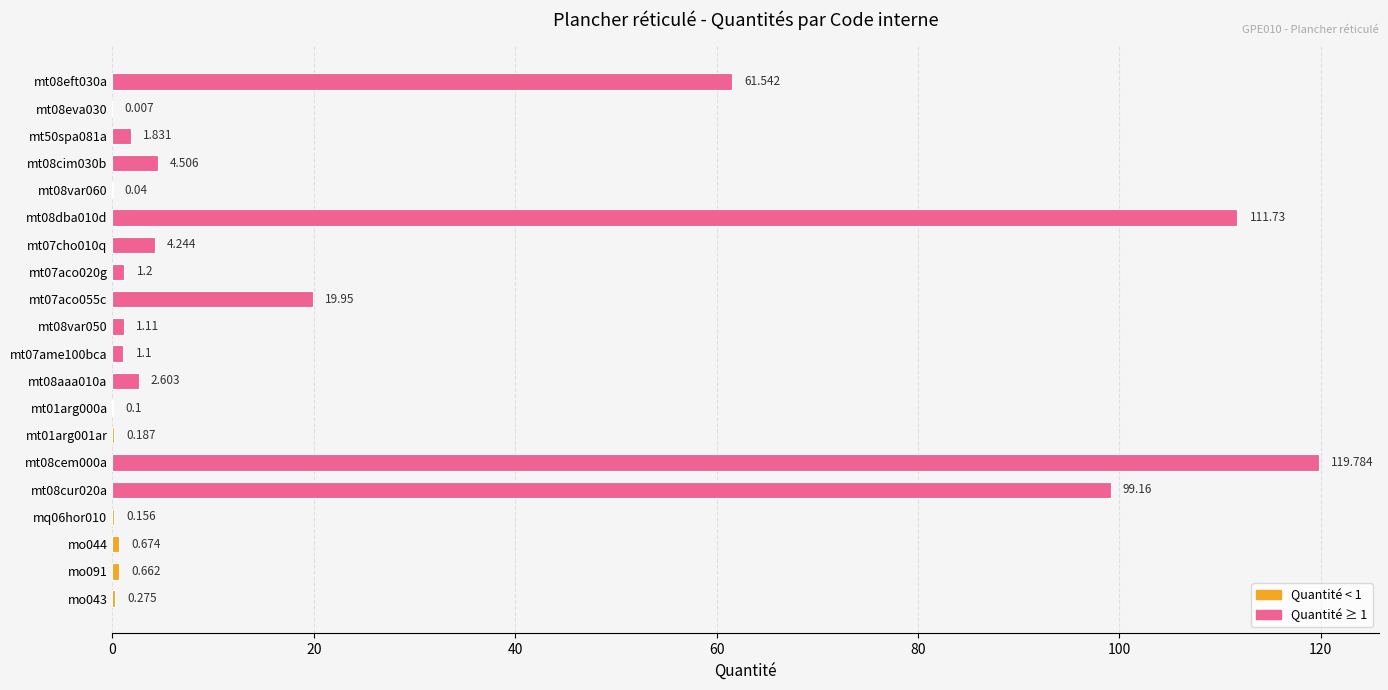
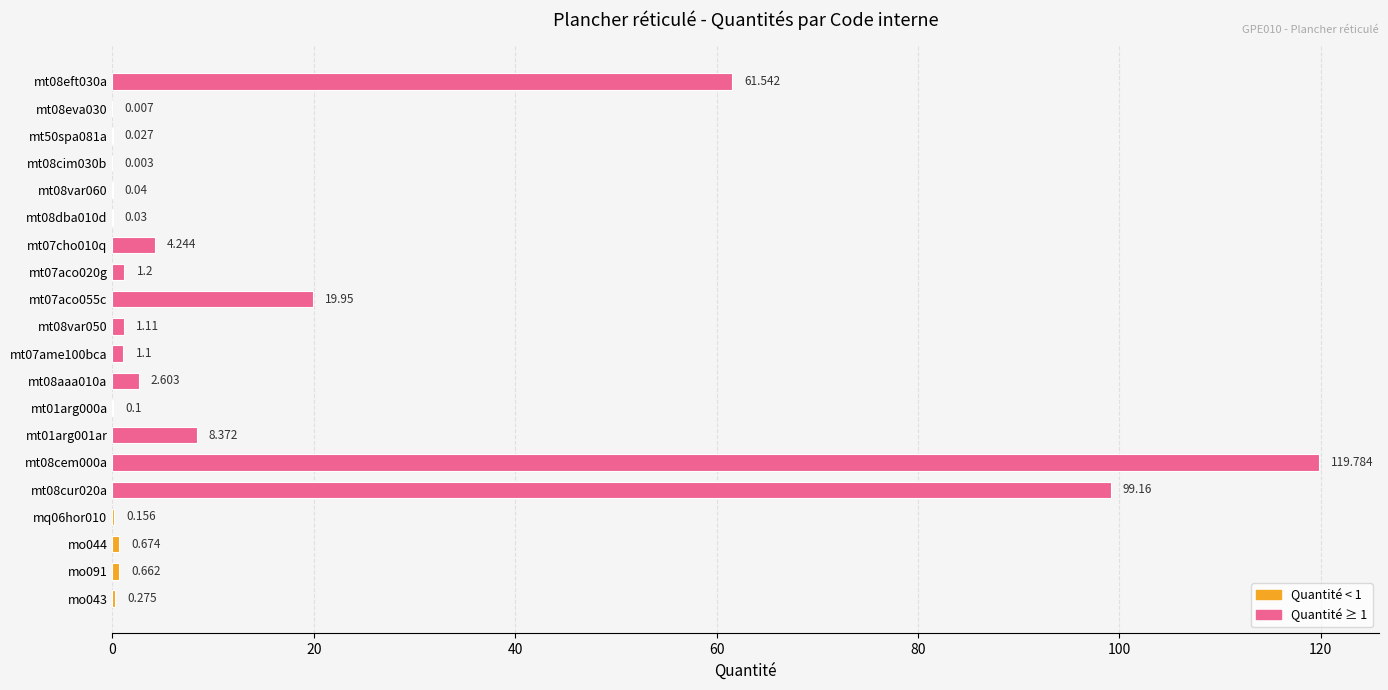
  {
    "mt08eft030a": 61.542,
    "mt08eva030": 0.007,
-   "mt50spa081a": 1.831,
-   "mt08cim030b": 4.506,
+   "mt50spa081a": 0.027,
+   "mt08cim030b": 0.003,
    "mt08var060": 0.04,
-   "mt08dba010d": 111.73,
+   "mt08dba010d": 0.03,
    "mt07cho010q": 4.244,
    "mt07aco020g": 1.2,
    "mt07aco055c": 19.95,
    "mt08var050": 1.11,
    "mt07ame100bca": 1.1,
    "mt08aaa010a": 2.603,
    "mt01arg000a": 0.1,
-   "mt01arg001ar": 0.187,
+   "mt01arg001ar": 8.372,
    "mt08cem000a": 119.784,
    "mt08cur020a": 99.16,
    "mq06hor010": 0.156,
    "mo044": 0.674,
    "mo091": 0.662,
    "mo043": 0.275
  }
